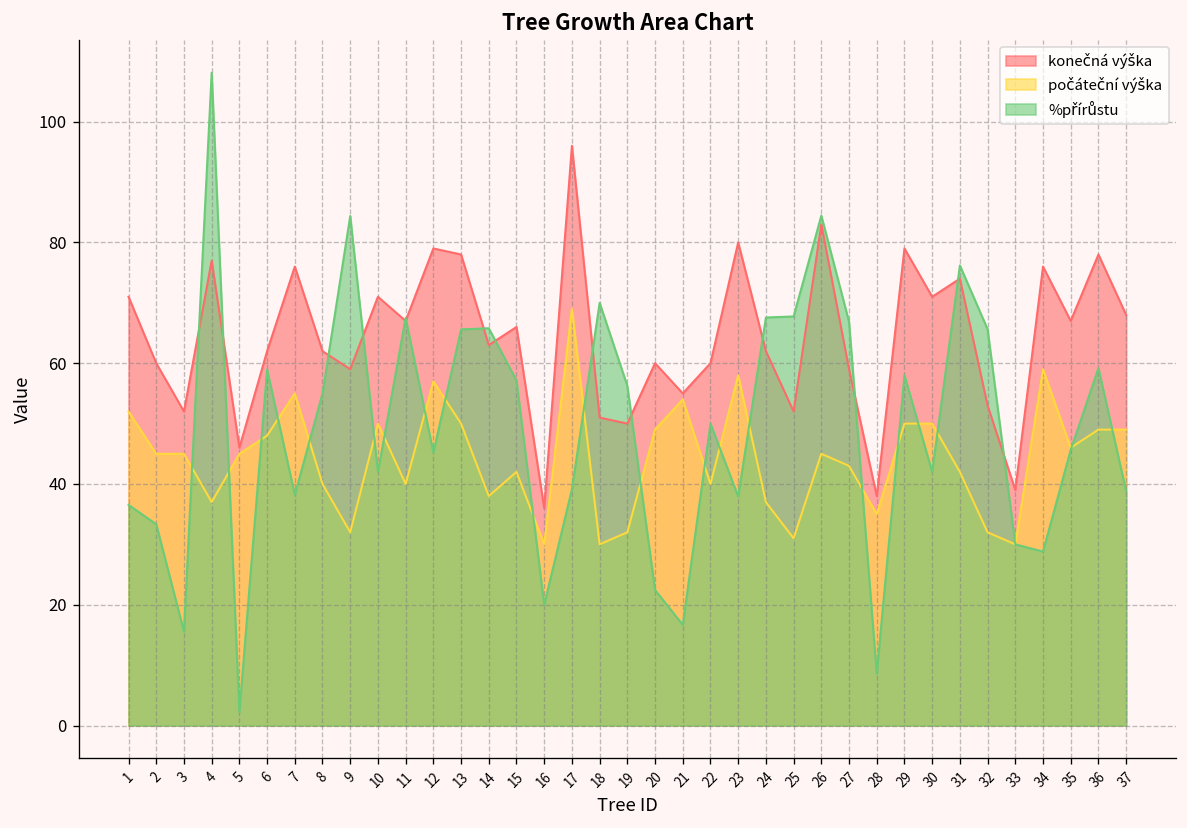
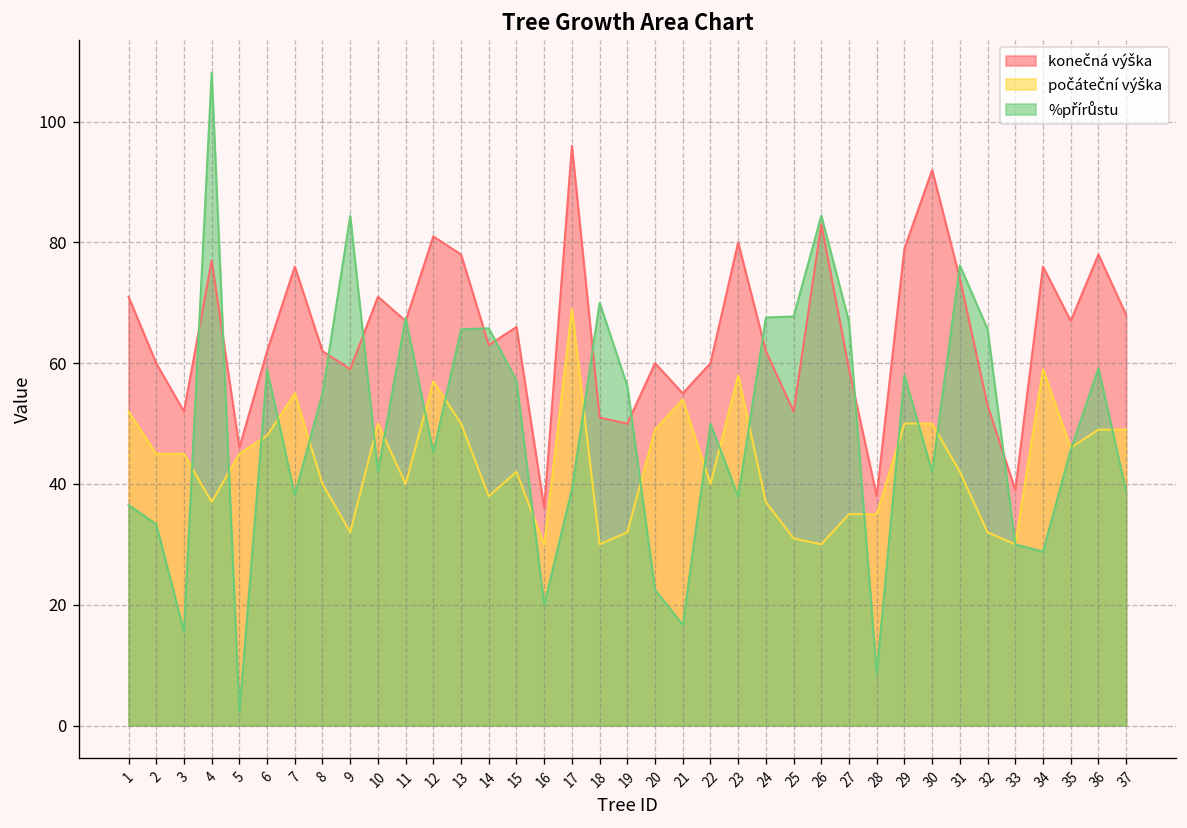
  {
    "konečná výška": {
      "1": 71,
      "2": 60,
      "3": 52,
      "4": 77,
      "5": 46,
      "6": 62,
      "7": 76,
      "8": 62,
      "9": 59,
      "10": 71,
-     "12": 79,
+     "12": 81,
      "13": 78,
      "14": 63,
      "15": 66,
      "16": 36,
      "17": 96,
      "18": 51,
      "19": 50,
      "20": 60,
      "21": 55,
      "22": 60,
      "23": 80,
      "24": 62,
      "25": 52,
      "26": 83,
      "27": 59,
      "28": 38,
      "29": 79,
-     "30": 71,
+     "30": 92,
      "31": 74,
      "32": 53,
      "33": 39,
      "34": 76,
      "35": 67,
      "36": 78,
      "37": 68
    },
    "počáteční výška": {
      "1": 52,
      "2": 45,
      "3": 45,
      "4": 37,
      "5": 45,
      "6": 48,
      "7": 55,
      "8": 40,
      "9": 32,
      "10": 50,
      "11": 40,
      "12": 57,
      "13": 50,
      "14": 38,
      "15": 42,
      "16": 30,
      "17": 69,
      "18": 30,
      "19": 32,
      "20": 49,
      "21": 54,
      "22": 40,
      "23": 58,
      "24": 37,
      "25": 31,
-     "26": 45,
-     "27": 43,
+     "26": 30,
+     "27": 35,
      "28": 35,
      "29": 50,
      "30": 50,
      "31": 42,
      "32": 32,
      "34": 59,
      "36": 49,
      "37": 49
    },
    "%přírůstu": {
      "1": 37,
      "2": 33,
      "3": 16,
      "4": 108,
      "5": 2,
      "6": 59,
      "7": 38,
      "8": 55,
      "9": 84,
      "10": 42,
      "12": 45,
      "13": 66,
      "14": 66,
      "15": 57,
      "16": 20,
      "17": 39,
      "18": 70,
      "19": 56,
      "20": 22,
      "21": 17,
      "22": 50,
      "23": 38,
      "24": 68,
      "25": 68,
      "26": 84,
      "27": 67,
      "28": 9,
      "29": 58,
      "30": 42,
      "31": 76,
      "32": 66,
      "34": 29,
      "36": 59,
      "37": 39
    }
  }
